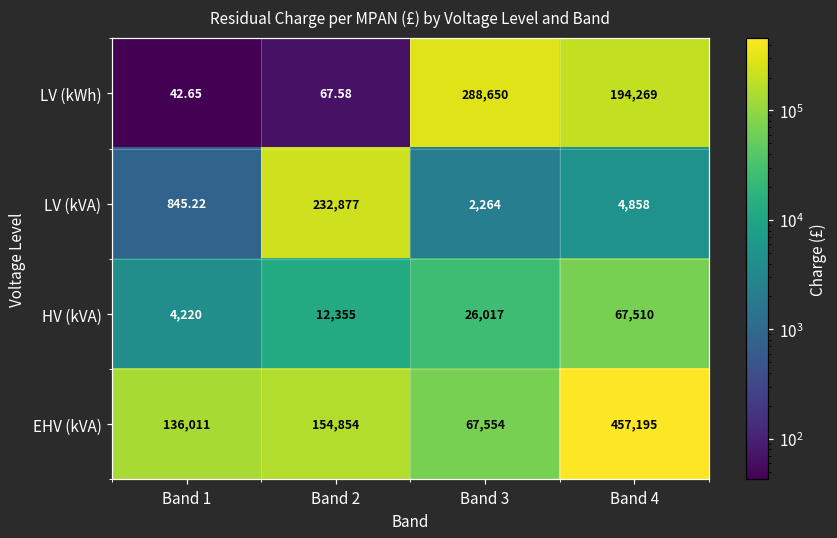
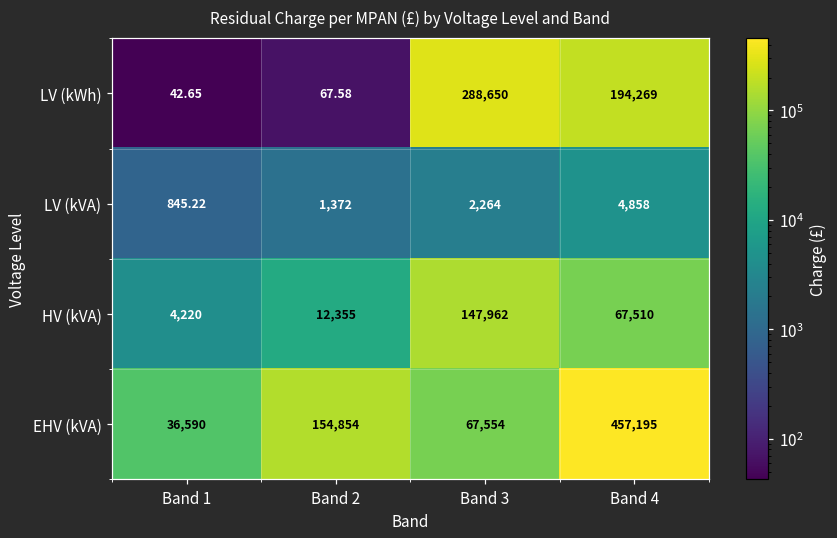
  {
    "LV (kWh)": {
      "Band 1": "42.65",
      "Band 2": "67.58",
      "Band 3": "288,650",
      "Band 4": "194,269"
    },
    "LV (kVA)": {
      "Band 1": "845.22",
-     "Band 2": "232,877",
+     "Band 2": "1,372",
      "Band 3": "2,264",
      "Band 4": "4,858"
    },
    "HV (kVA)": {
      "Band 1": "4,220",
      "Band 2": "12,355",
-     "Band 3": "26,017",
+     "Band 3": "147,962",
      "Band 4": "67,510"
    },
    "EHV (kVA)": {
-     "Band 1": "136,011",
+     "Band 1": "36,590",
      "Band 2": "154,854",
      "Band 3": "67,554",
      "Band 4": "457,195"
    }
  }
